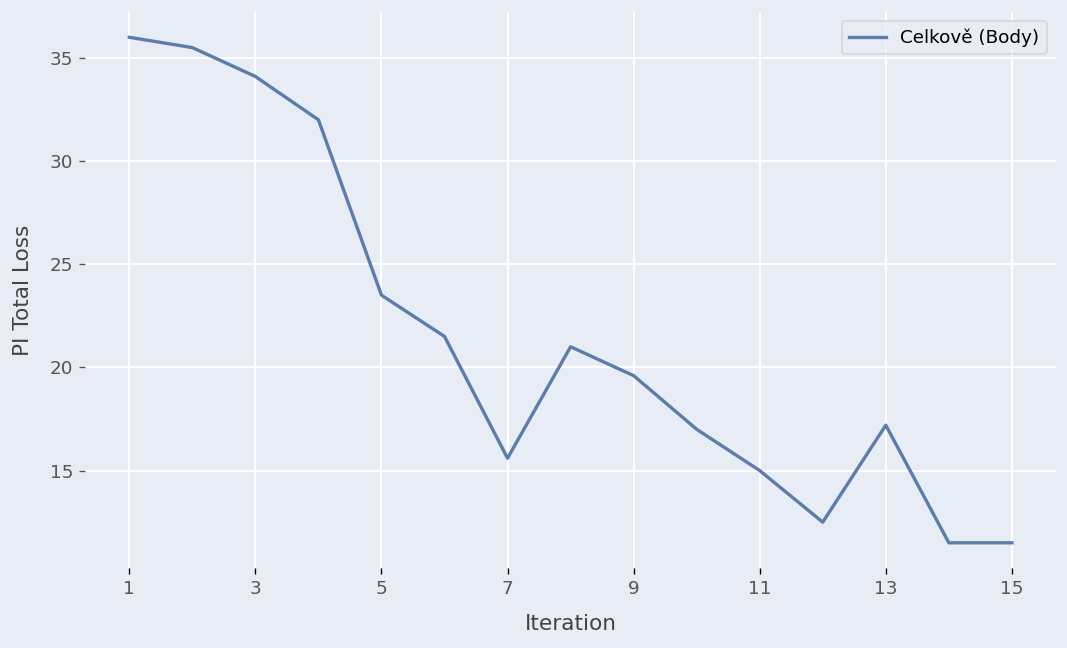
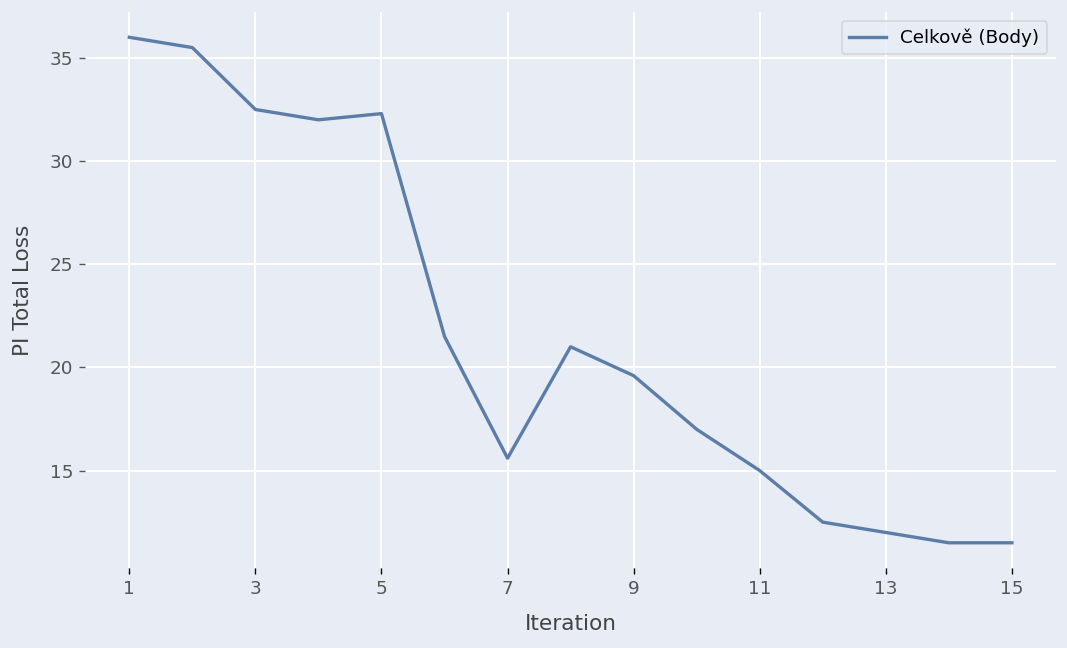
  {
    "1": 36.0,
-   "3": 34.1,
-   "5": 23.5,
+   "3": 32.5,
+   "5": 32.3,
    "7": 15.6,
    "9": 19.6,
    "11": 15.0,
-   "13": 17.2,
+   "13": 12.0,
    "15": 11.5
  }
